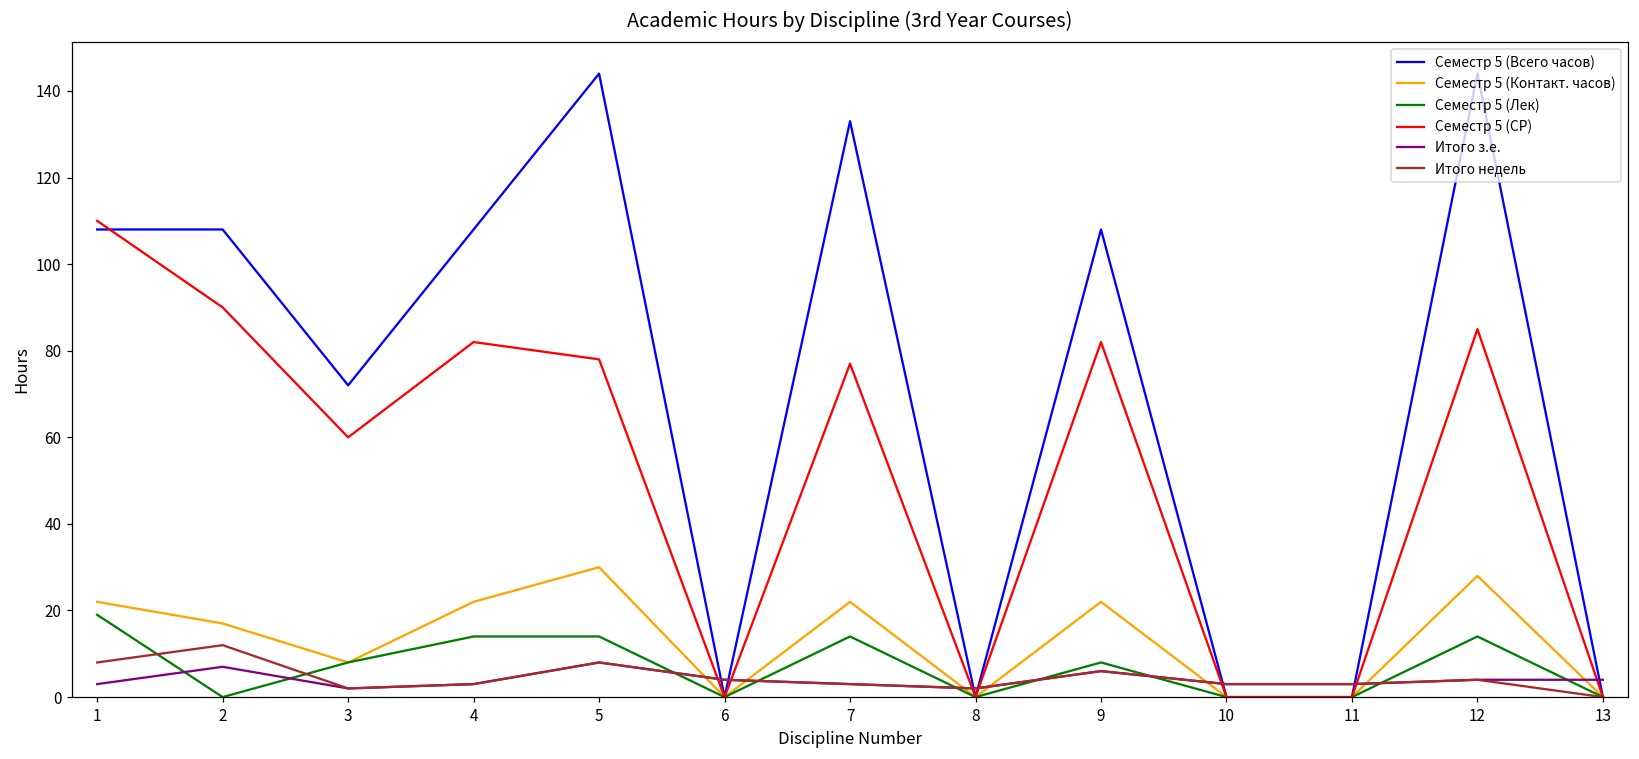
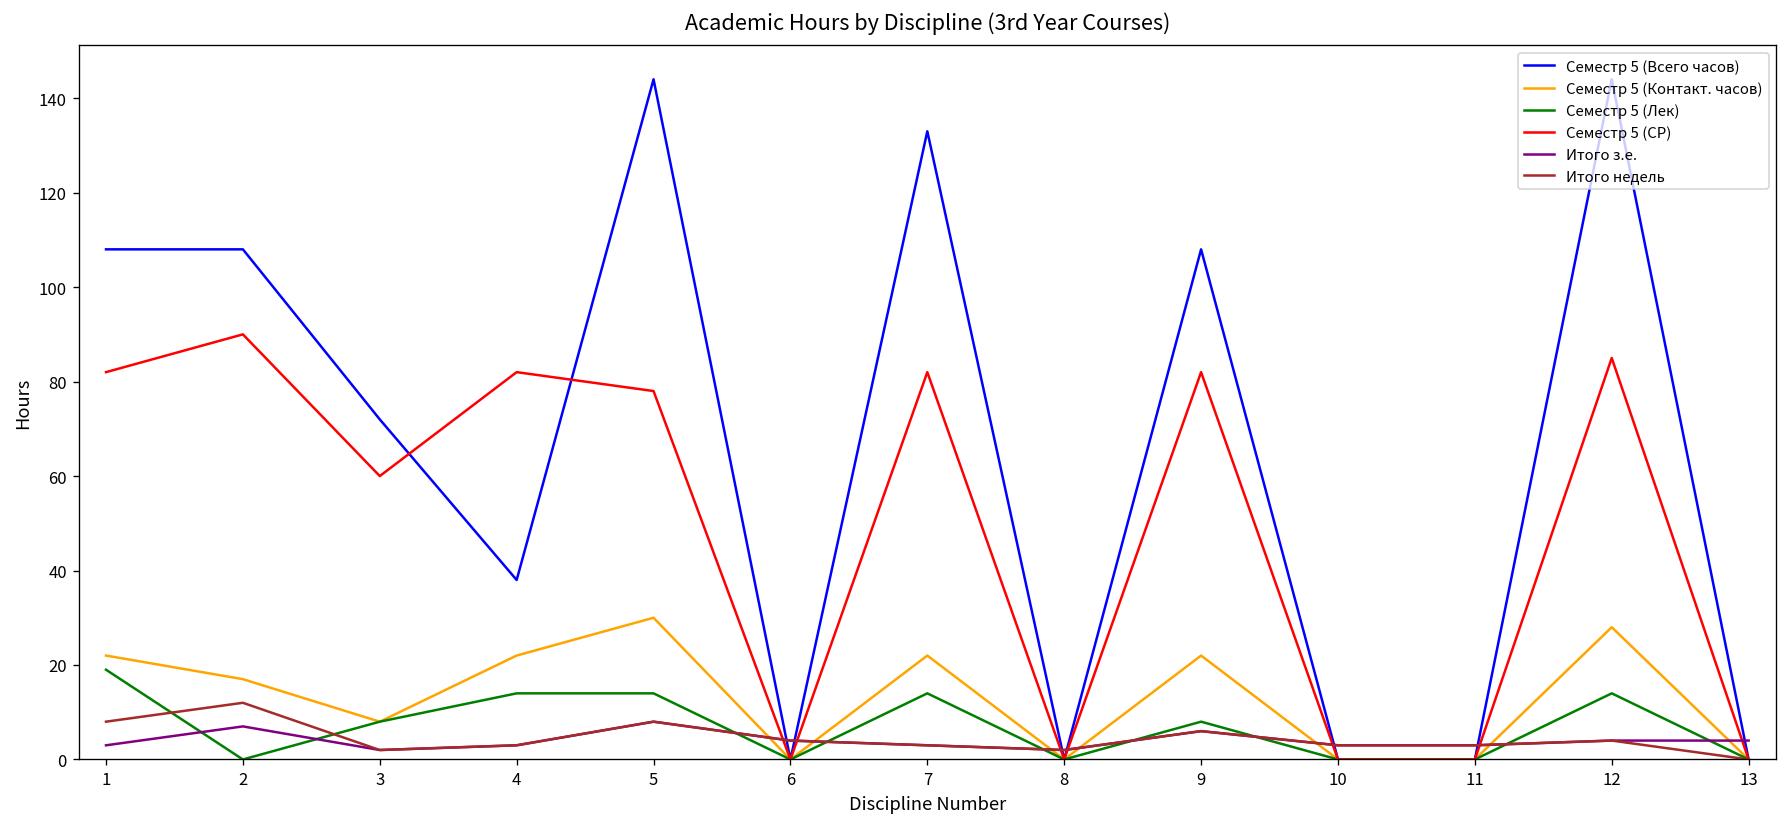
  {
    "Семестр 5 (Всего часов)": {
      "1": 108,
      "2": 108,
      "3": 72,
-     "4": 108,
+     "4": 38,
      "5": 144,
      "7": 133,
      "9": 108
    },
    "Семестр 5 (Контакт. часов)": {
      "1": 22,
      "2": 17,
      "4": 22,
      "5": 30,
      "7": 22,
      "9": 22,
      "12": 28
    },
    "Семестр 5 (Лек)": {
      "1": 19,
      "2": 0,
      "4": 14,
      "5": 14,
      "7": 14,
      "9": 8,
      "12": 14
    },
    "Семестр 5 (СР)": {
-     "1": 110,
+     "1": 82,
      "2": 90,
      "3": 60,
      "4": 82,
      "5": 78,
-     "7": 77,
+     "7": 82,
      "9": 82,
      "12": 85
    },
    "Итого з.е.": {
      "1": 3,
      "2": 7,
      "13": 4
    },
    "Итого недель": {
      "1": 8,
      "2": 12
    }
  }
